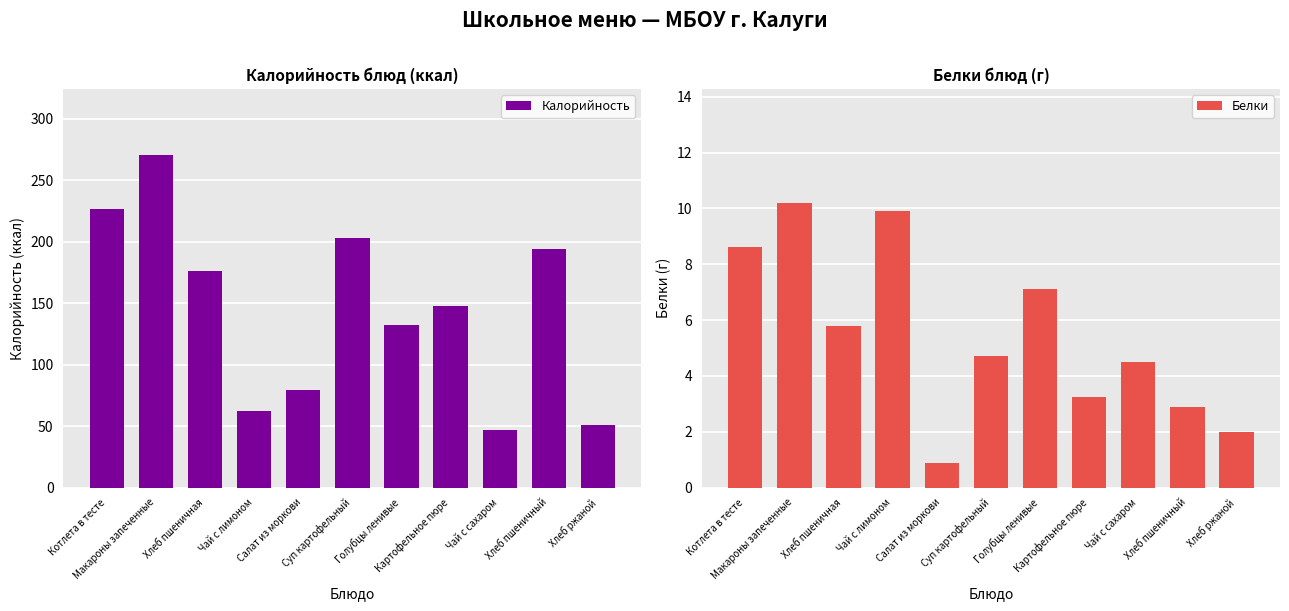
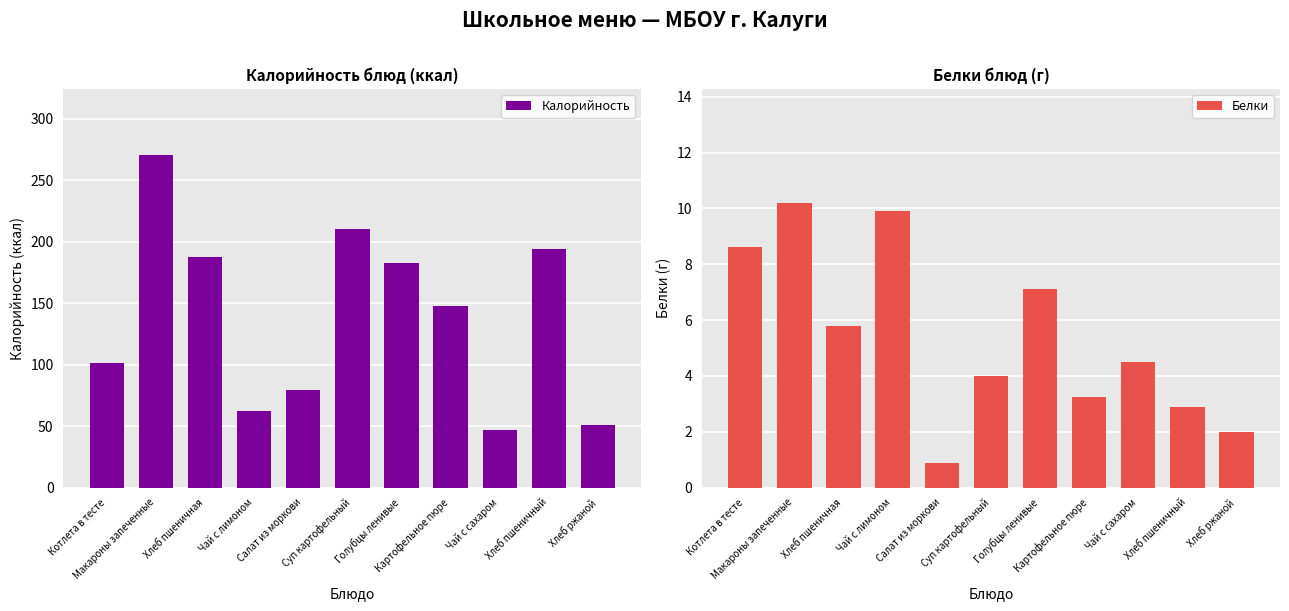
  {
    "Калорийность блюд (ккал)": {
-     "Котлета в тесте": 227,
+     "Котлета в тесте": 101,
      "Макароны запеченные": 270,
-     "Хлеб пшеничная": 176,
+     "Хлеб пшеничная": 187,
      "Чай с лимоном": 62,
      "Салат из моркови": 79,
-     "Суп картофельный": 203,
-     "Голубцы ленивые": 132,
+     "Суп картофельный": 210,
+     "Голубцы ленивые": 182,
      "Картофельное пюре": 147,
      "Чай с сахаром": 47,
      "Хлеб пшеничный": 194,
      "Хлеб ржаной": 51
    },
    "Белки блюд (г)": {
      "Котлета в тесте": 8.6,
      "Макароны запеченные": 10.2,
      "Хлеб пшеничная": 5.8,
      "Чай с лимоном": 9.9,
      "Салат из моркови": 0.9,
-     "Суп картофельный": 4.7,
+     "Суп картофельный": 4.0,
      "Голубцы ленивые": 7.1,
      "Картофельное пюре": 3.3,
      "Чай с сахаром": 4.5,
      "Хлеб пшеничный": 2.9,
      "Хлеб ржаной": 2.0
    }
  }
